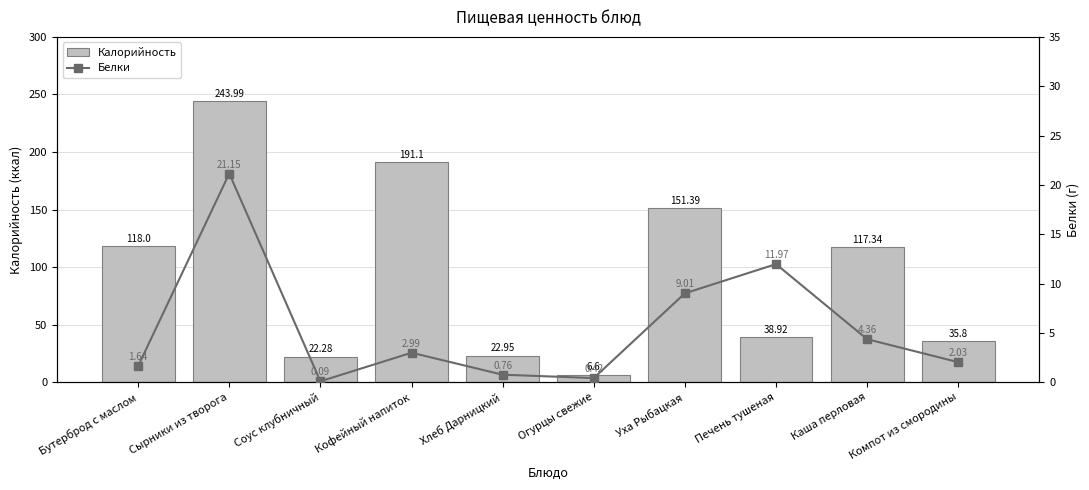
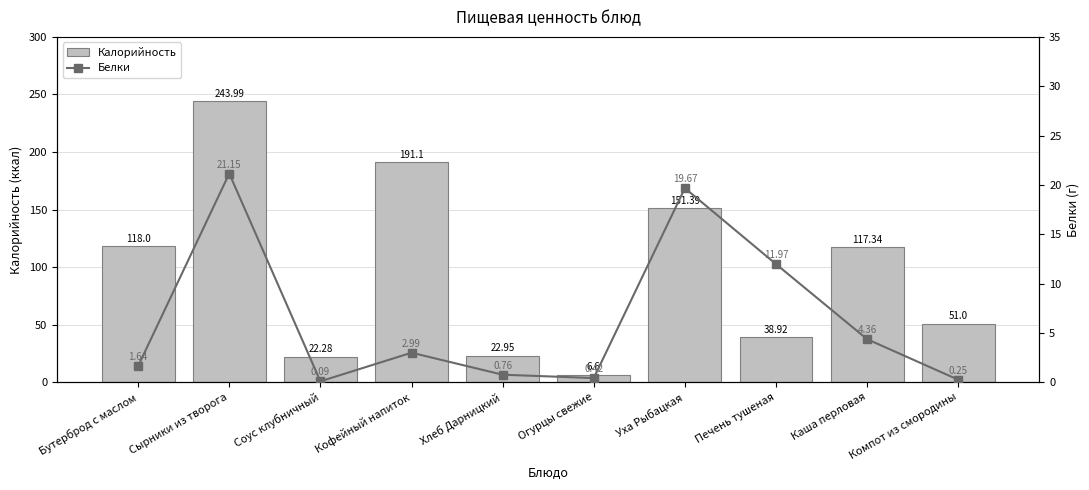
  {
    "Калорийность": {
      "Бутерброд с маслом": 118.0,
      "Сырники из творога": 243.99,
      "Соус клубничный": 22.28,
      "Кофейный напиток": 191.1,
      "Хлеб Дарницкий": 22.95,
      "Уха Рыбацкая": 151.39,
      "Печень тушеная": 38.92,
      "Каша перловая": 117.34,
-     "Компот из смородины": 35.8
+     "Компот из смородины": 51.0
    },
    "Белки": {
      "Бутерброд с маслом": 1.64,
      "Сырники из творога": 21.15,
      "Соус клубничный": 0.09,
      "Кофейный напиток": 2.99,
      "Хлеб Дарницкий": 0.76,
-     "Уха Рыбацкая": 9.01,
+     "Уха Рыбацкая": 19.67,
      "Печень тушеная": 11.97,
      "Каша перловая": 4.36,
-     "Компот из смородины": 2.03
+     "Компот из смородины": 0.25
    }
  }
